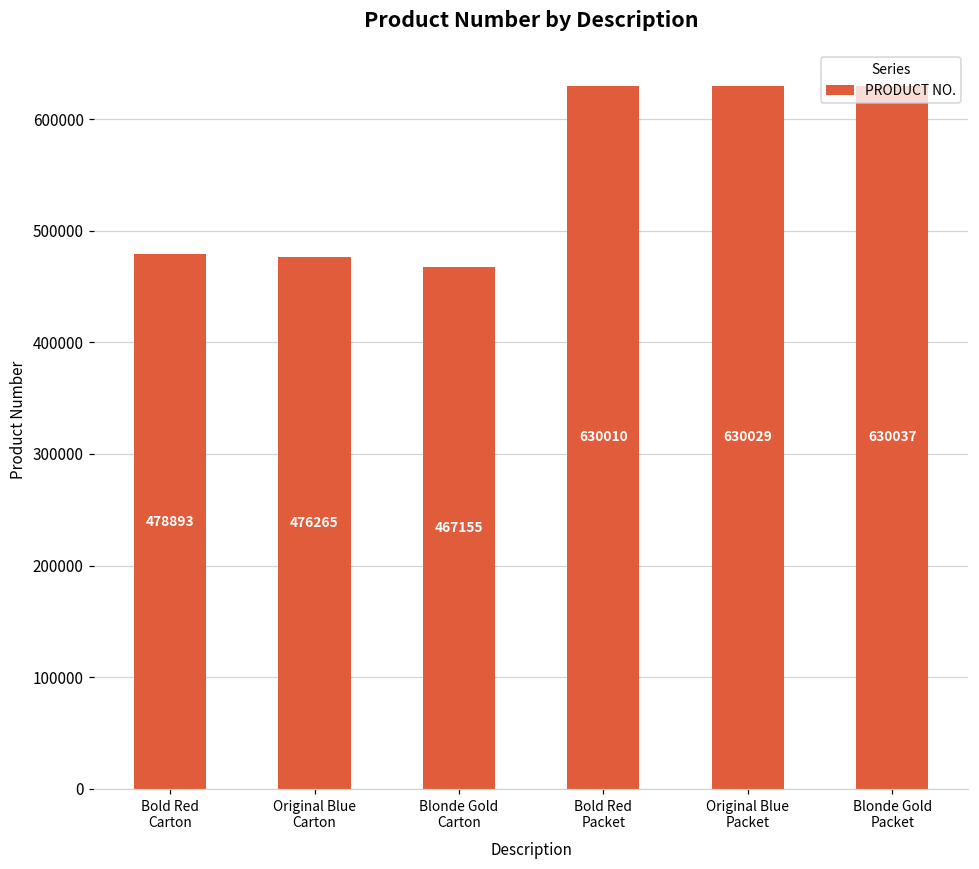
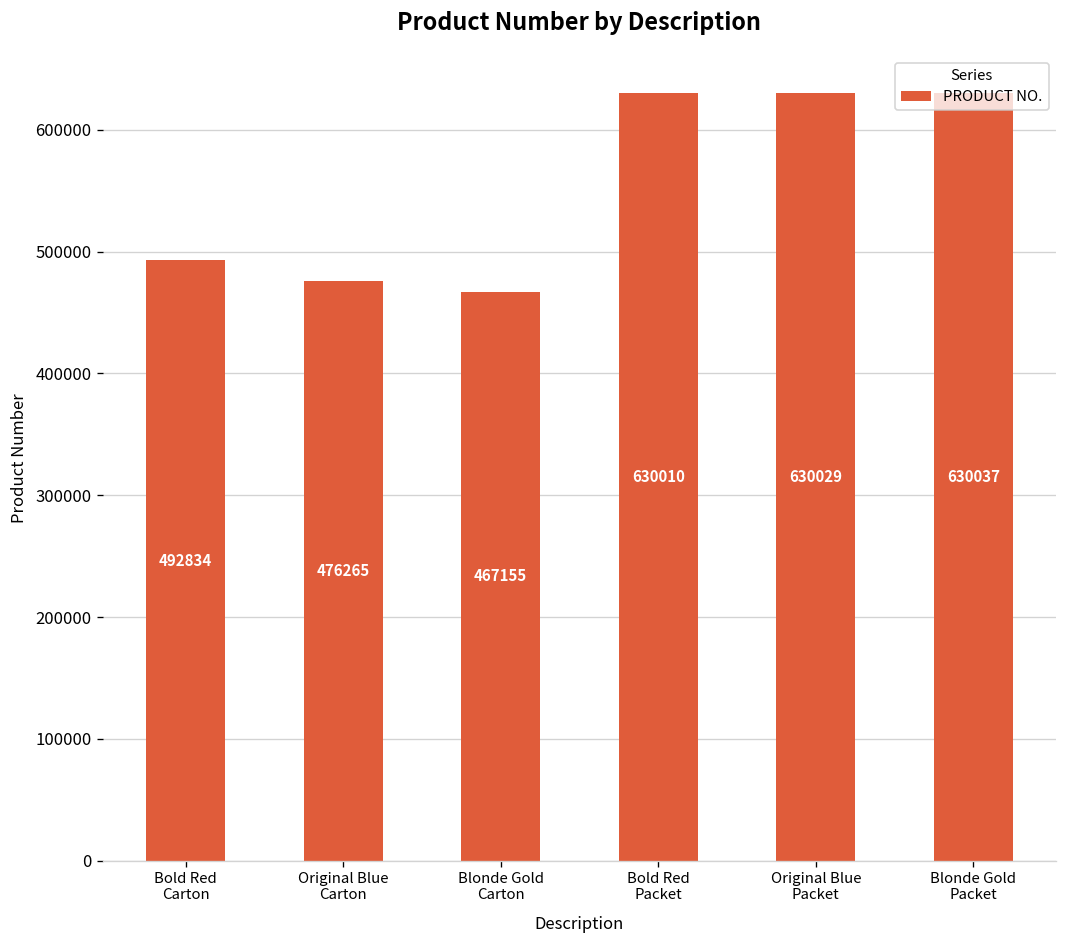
  {
-   "Bold Red Carton": 478893,
+   "Bold Red Carton": 492834,
    "Original Blue Carton": 476265,
    "Blonde Gold Carton": 467155,
    "Bold Red Packet": 630010,
    "Original Blue Packet": 630029
  }
